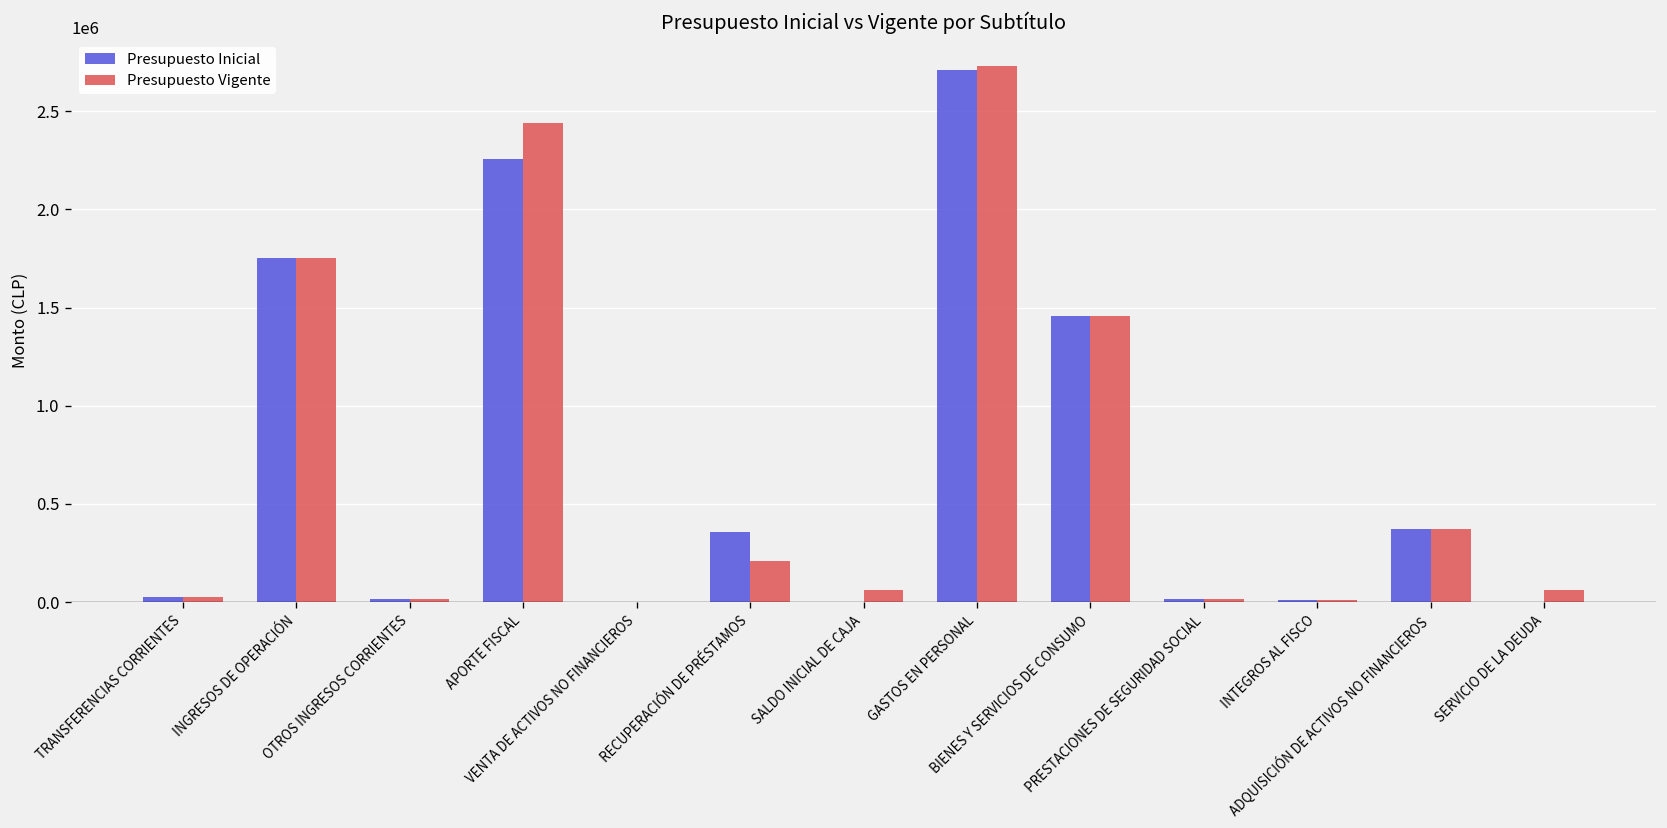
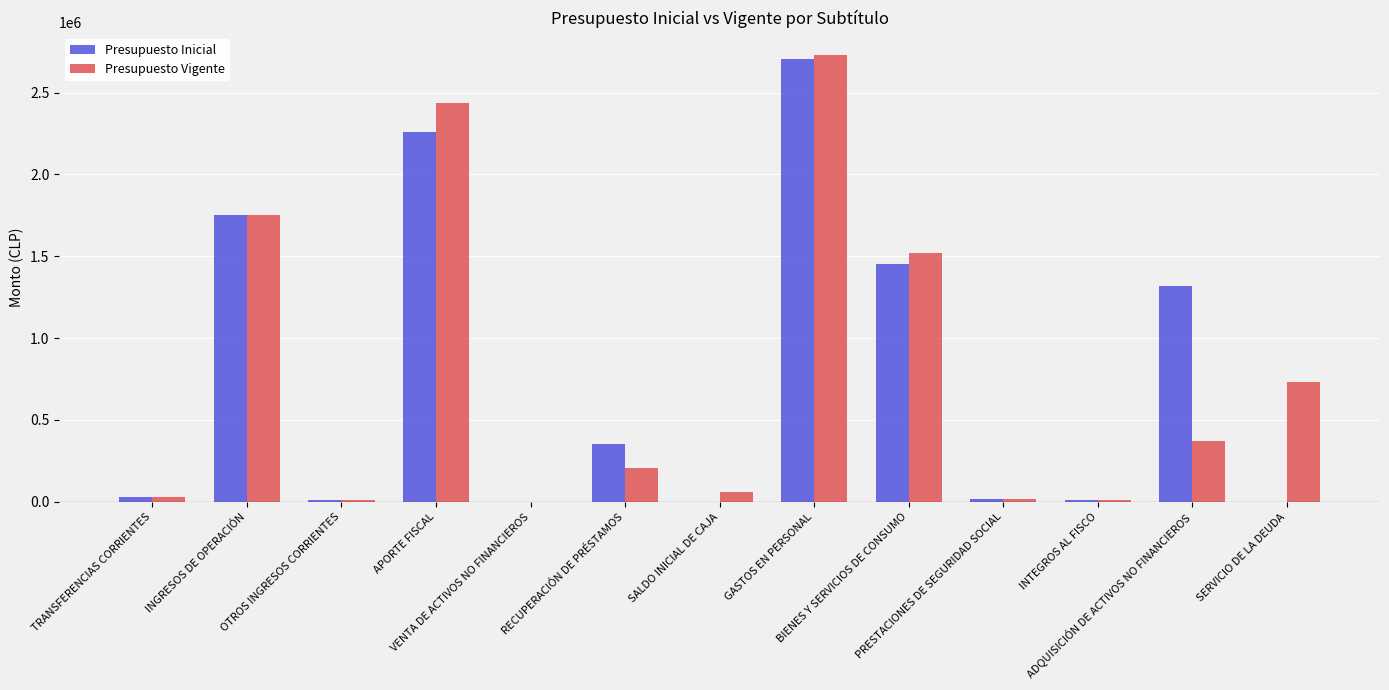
  {
    "Presupuesto Inicial": {
      "TRANSFERENCIAS CORRIENTES": 30000,
      "INGRESOS DE OPERACIÓN": 1750000,
      "APORTE FISCAL": 2260000,
      "VENTA DE ACTIVOS NO FINANCIEROS": 0,
      "RECUPERACIÓN DE PRÉSTAMOS": 360000,
      "SALDO INICIAL DE CAJA": 0,
      "GASTOS EN PERSONAL": 2710000,
      "BIENES Y SERVICIOS DE CONSUMO": 1460000,
-     "ADQUISICIÓN DE ACTIVOS NO FINANCIEROS": 370000,
+     "ADQUISICIÓN DE ACTIVOS NO FINANCIEROS": 1320000,
      "SERVICIO DE LA DEUDA": 0
    },
    "Presupuesto Vigente": {
      "TRANSFERENCIAS CORRIENTES": 30000,
      "INGRESOS DE OPERACIÓN": 1750000,
      "APORTE FISCAL": 2440000,
      "VENTA DE ACTIVOS NO FINANCIEROS": 0,
      "RECUPERACIÓN DE PRÉSTAMOS": 210000,
      "SALDO INICIAL DE CAJA": 60000,
      "GASTOS EN PERSONAL": 2730000,
-     "BIENES Y SERVICIOS DE CONSUMO": 1460000,
+     "BIENES Y SERVICIOS DE CONSUMO": 1520000,
      "ADQUISICIÓN DE ACTIVOS NO FINANCIEROS": 370000,
-     "SERVICIO DE LA DEUDA": 60000
+     "SERVICIO DE LA DEUDA": 730000
    }
  }
